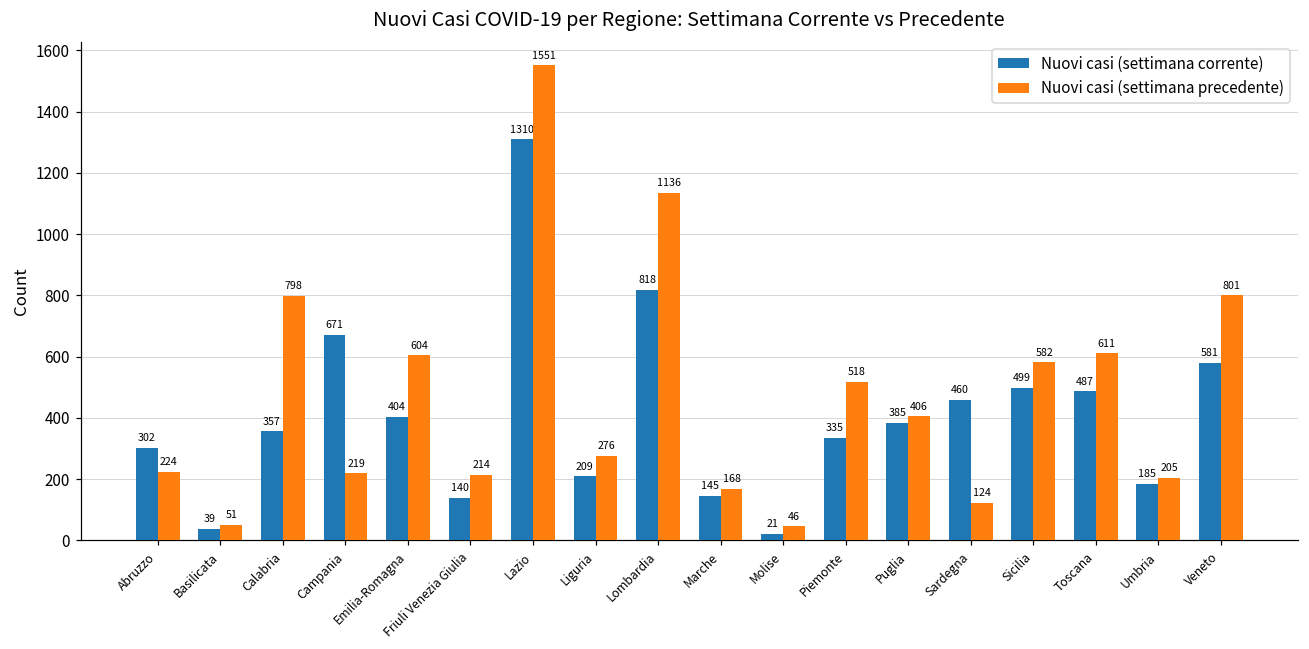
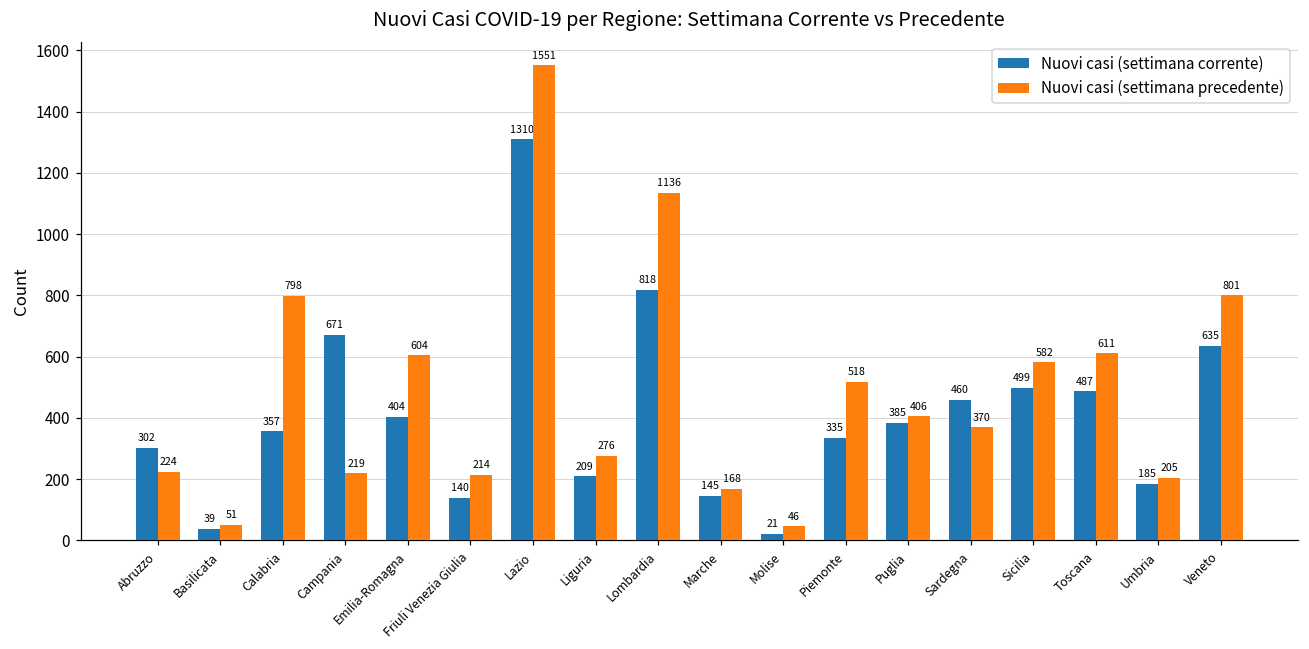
  {
    "Nuovi casi (settimana corrente)": {
      "Abruzzo": 302,
      "Basilicata": 39,
      "Calabria": 357,
      "Campania": 671,
      "Emilia-Romagna": 404,
      "Friuli Venezia Giulia": 140,
      "Lazio": 1310,
      "Liguria": 209,
      "Lombardia": 818,
      "Marche": 145,
      "Molise": 21,
      "Piemonte": 335,
      "Puglia": 385,
      "Sardegna": 460,
      "Sicilia": 499,
      "Toscana": 487,
      "Umbria": 185,
-     "Veneto": 581
+     "Veneto": 635
    },
    "Nuovi casi (settimana precedente)": {
      "Abruzzo": 224,
      "Basilicata": 51,
      "Calabria": 798,
      "Campania": 219,
      "Emilia-Romagna": 604,
      "Friuli Venezia Giulia": 214,
      "Lazio": 1551,
      "Liguria": 276,
      "Lombardia": 1136,
      "Marche": 168,
      "Molise": 46,
      "Piemonte": 518,
      "Puglia": 406,
-     "Sardegna": 124,
+     "Sardegna": 370,
      "Sicilia": 582,
      "Toscana": 611,
      "Umbria": 205,
      "Veneto": 801
    }
  }
